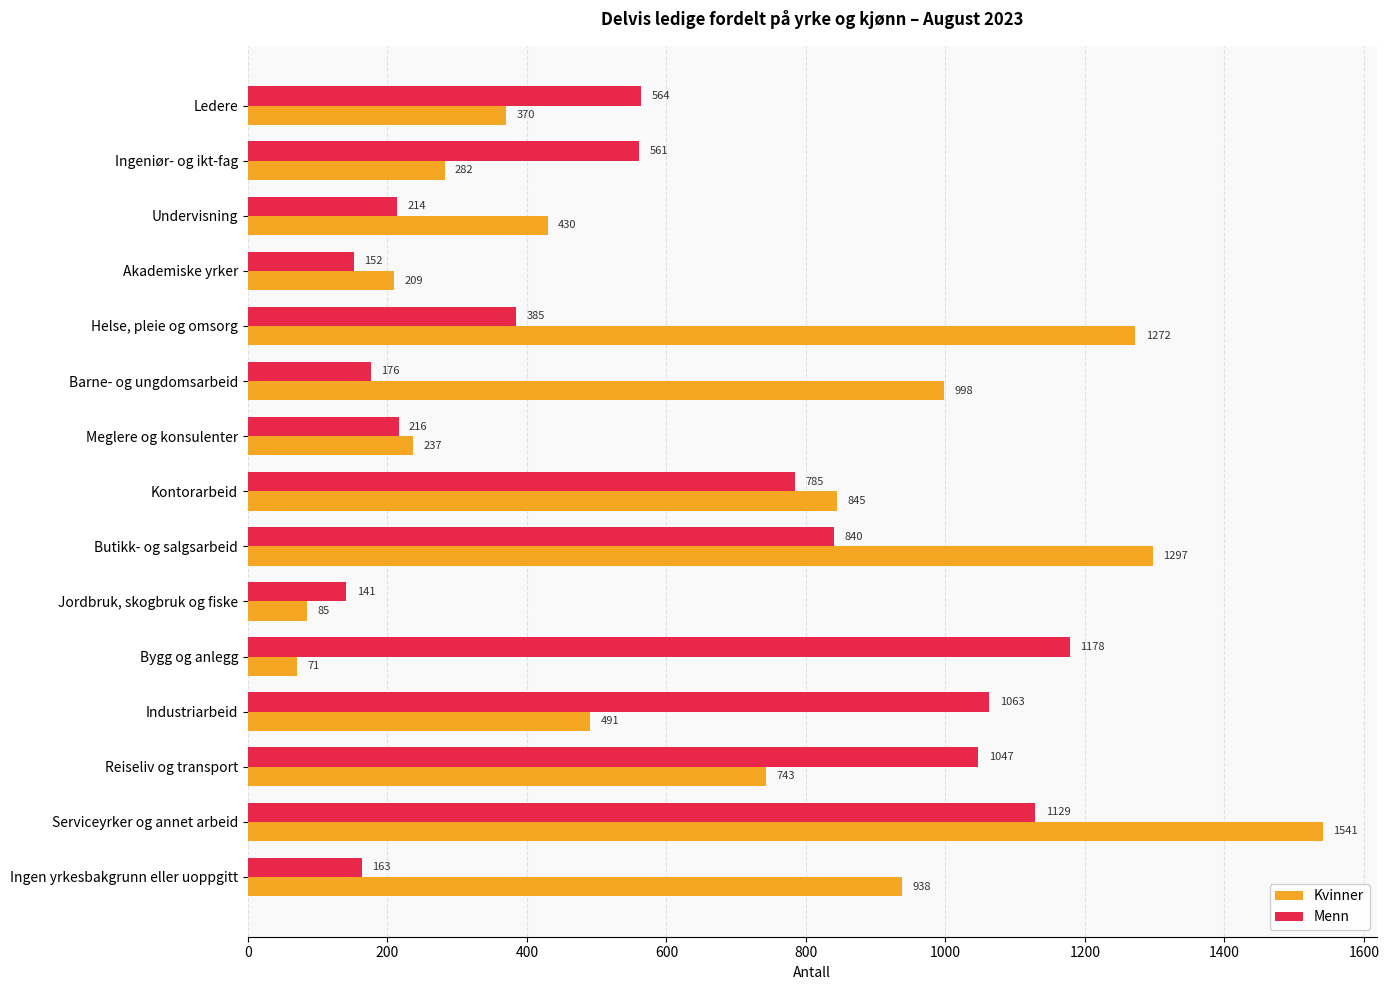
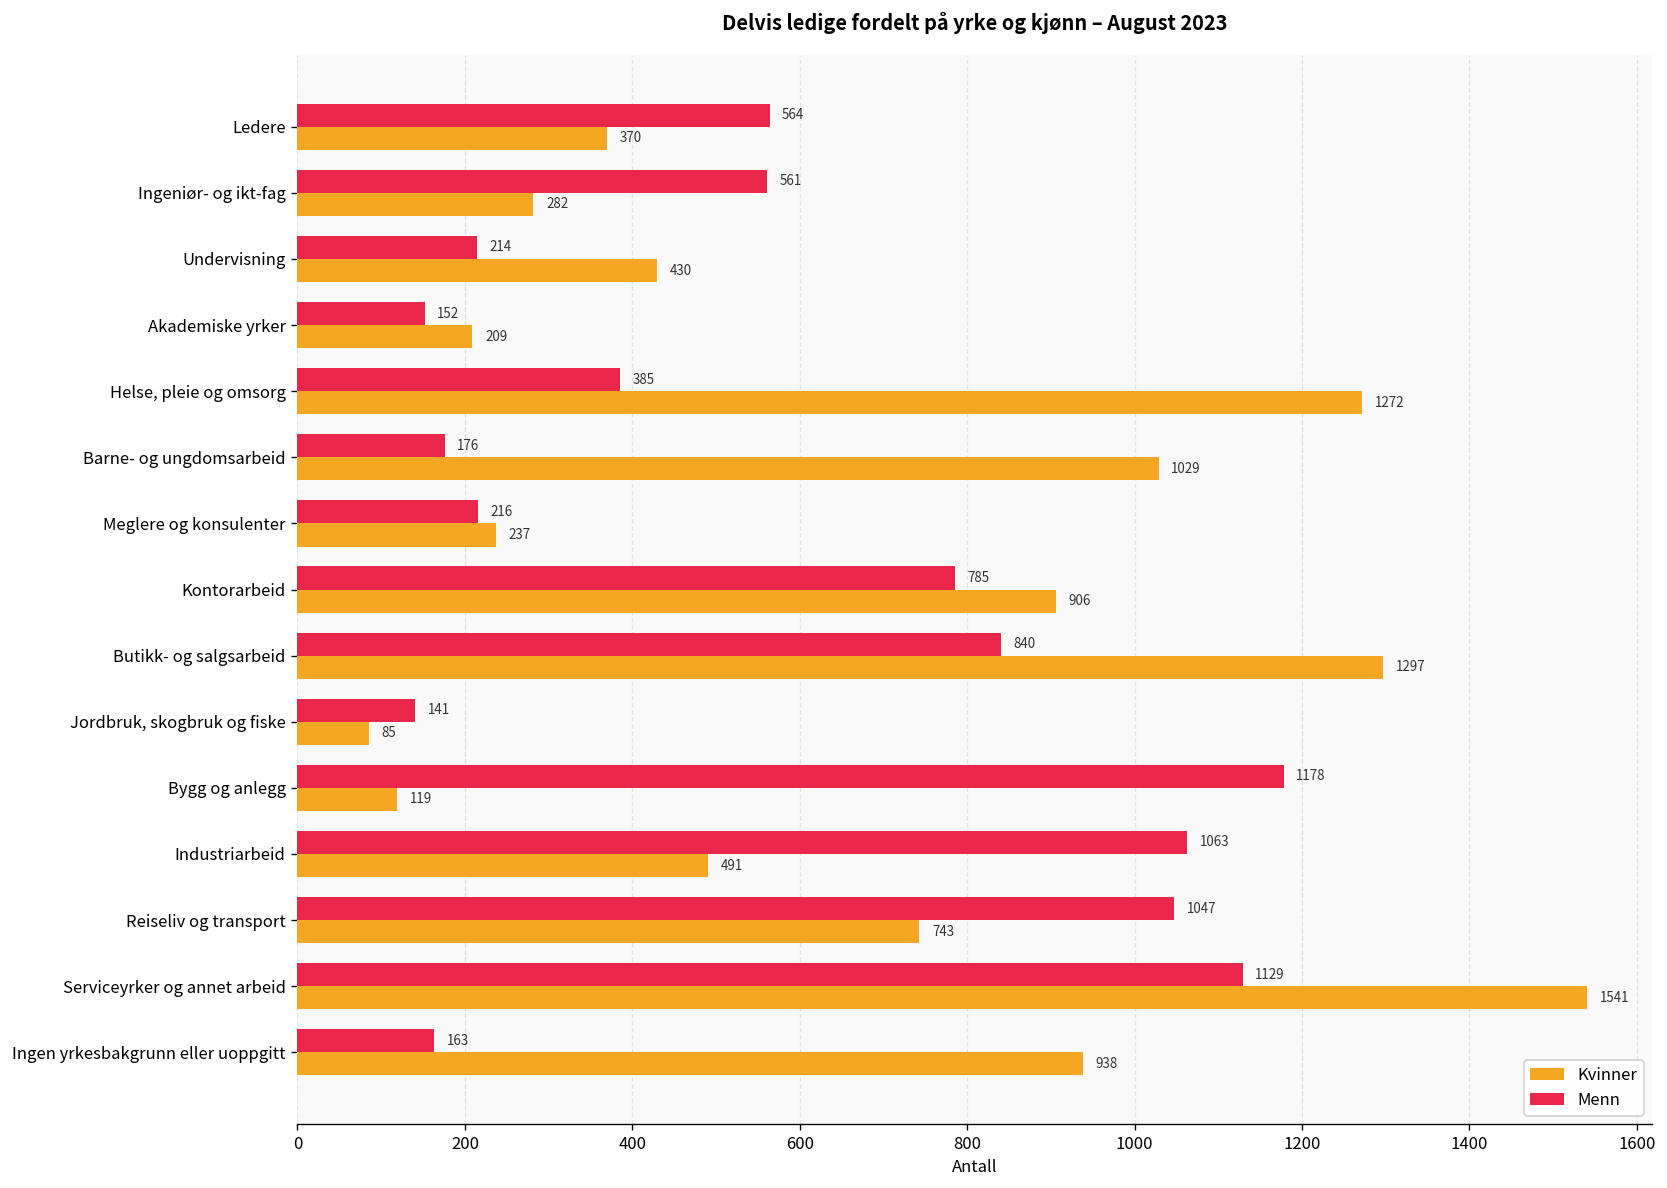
  {
    "Kvinner": {
      "Ledere": 370,
      "Ingeniør- og ikt-fag": 282,
      "Undervisning": 430,
      "Akademiske yrker": 209,
      "Helse, pleie og omsorg": 1272,
-     "Barne- og ungdomsarbeid": 998,
+     "Barne- og ungdomsarbeid": 1029,
      "Meglere og konsulenter": 237,
-     "Kontorarbeid": 845,
+     "Kontorarbeid": 906,
      "Butikk- og salgsarbeid": 1297,
      "Jordbruk, skogbruk og fiske": 85,
-     "Bygg og anlegg": 71,
+     "Bygg og anlegg": 119,
      "Industriarbeid": 491,
      "Reiseliv og transport": 743,
      "Serviceyrker og annet arbeid": 1541,
      "Ingen yrkesbakgrunn eller uoppgitt": 938
    },
    "Menn": {
      "Ledere": 564,
      "Ingeniør- og ikt-fag": 561,
      "Undervisning": 214,
      "Akademiske yrker": 152,
      "Helse, pleie og omsorg": 385,
      "Barne- og ungdomsarbeid": 176,
      "Meglere og konsulenter": 216,
      "Kontorarbeid": 785,
      "Butikk- og salgsarbeid": 840,
      "Jordbruk, skogbruk og fiske": 141,
      "Bygg og anlegg": 1178,
      "Industriarbeid": 1063,
      "Reiseliv og transport": 1047,
      "Serviceyrker og annet arbeid": 1129,
      "Ingen yrkesbakgrunn eller uoppgitt": 163
    }
  }
